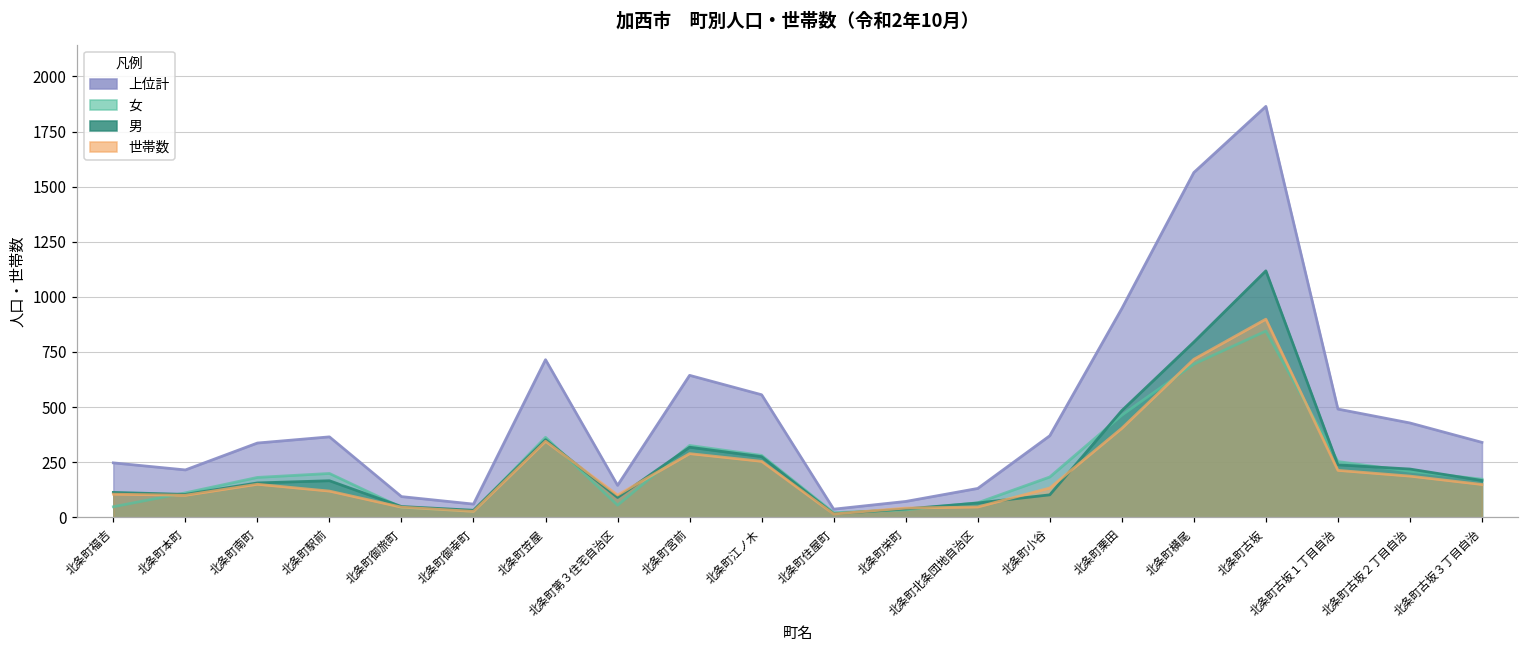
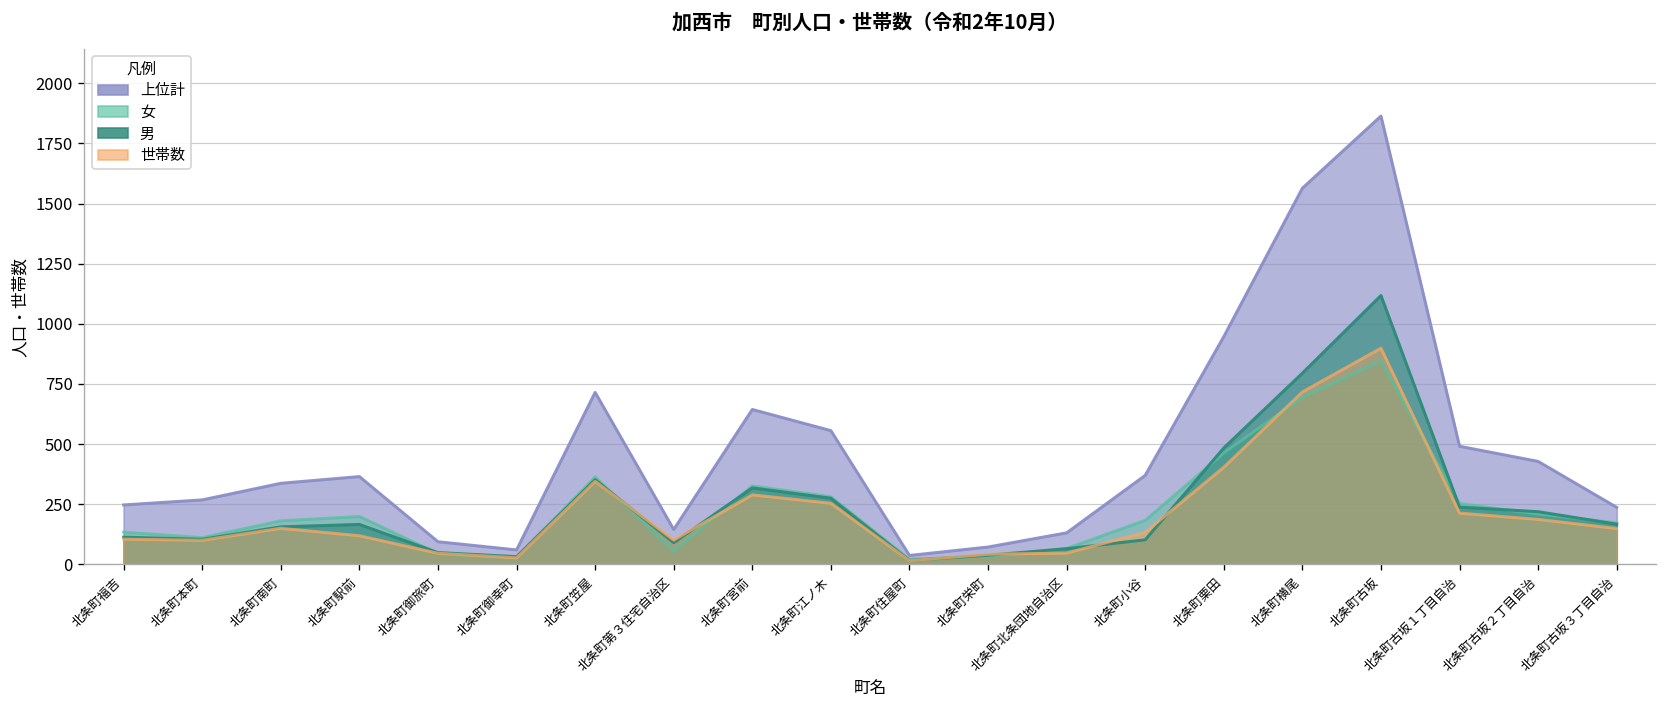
  {
    "上位計": {
      "北条町福吉": 250,
-     "北条町本町": 220,
+     "北条町本町": 270,
      "北条町南町": 340,
      "北条町駅前": 370,
      "北条町御旅町": 90,
      "北条町御幸町": 60,
      "北条町笠屋": 720,
      "北条町第３住宅自治区": 150,
      "北条町宮前": 640,
      "北条町江ノ木": 560,
      "北条町住屋町": 40,
      "北条町栄町": 70,
      "北条町北条団地自治区": 130,
      "北条町小谷": 370,
      "北条町栗田": 950,
      "北条町横尾": 1560,
      "北条町古坂": 1860,
      "北条町古坂１丁目自治": 490,
      "北条町古坂２丁目自治": 430,
-     "北条町古坂３丁目自治": 340
+     "北条町古坂３丁目自治": 240
    },
    "女": {
-     "北条町福吉": 50,
+     "北条町福吉": 130,
      "北条町南町": 180,
      "北条町駅前": 200,
      "北条町第３住宅自治区": 60,
      "北条町小谷": 180,
      "北条町栗田": 460,
      "北条町横尾": 700,
      "北条町古坂": 850,
      "北条町古坂１丁目自治": 250
    },
    "男": {
      "北条町駅前": 170,
      "北条町小谷": 100,
      "北条町栗田": 480,
      "北条町横尾": 800,
      "北条町古坂": 1120,
      "北条町古坂１丁目自治": 240
    },
    "世帯数": {
      "北条町駅前": 120,
      "北条町宮前": 290,
      "北条町江ノ木": 250,
      "北条町北条団地自治区": 50,
      "北条町小谷": 130,
      "北条町栗田": 400,
      "北条町横尾": 720,
      "北条町古坂": 900,
      "北条町古坂１丁目自治": 210,
      "北条町古坂２丁目自治": 190,
      "北条町古坂３丁目自治": 150
    }
  }
